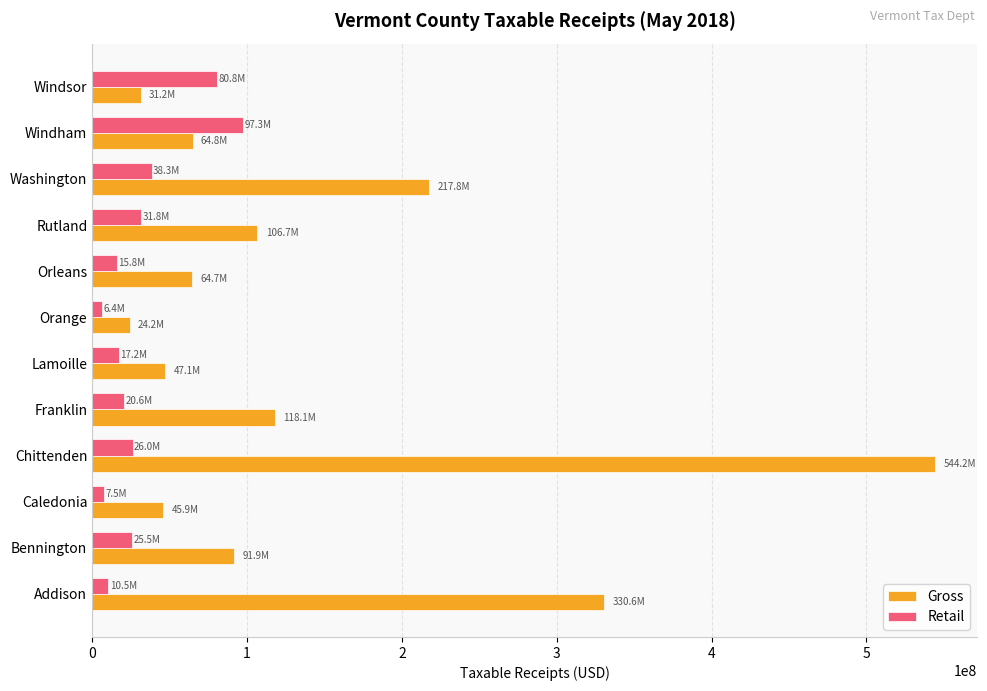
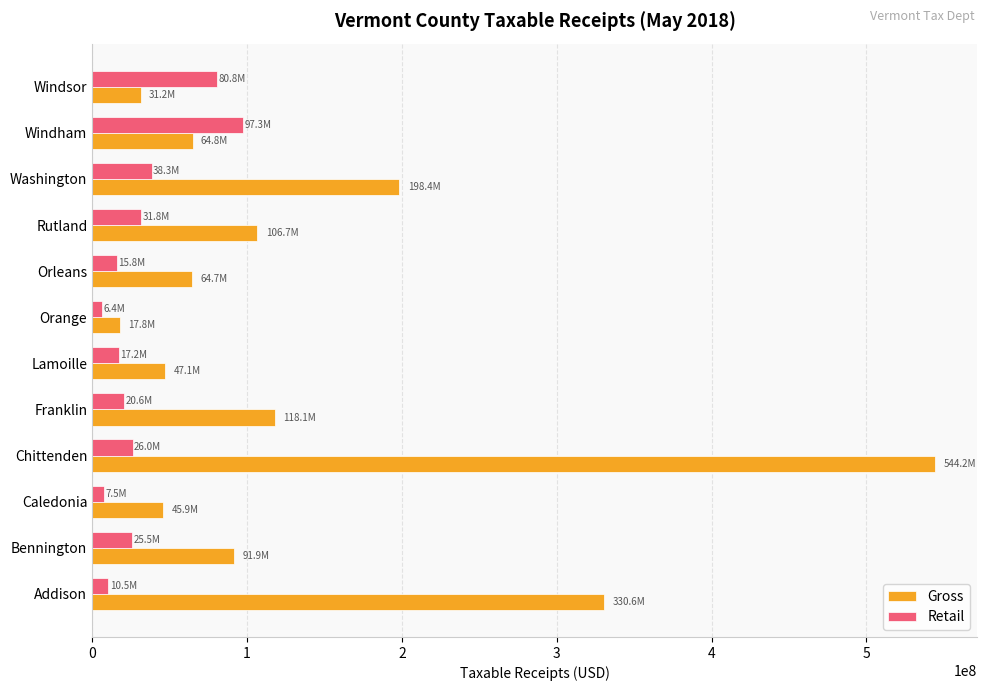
  {
    "Gross": {
      "Windsor": "31.2M",
      "Windham": "64.8M",
-     "Washington": "217.8M",
+     "Washington": "198.4M",
      "Rutland": "106.7M",
      "Orleans": "64.7M",
-     "Orange": "24.2M",
+     "Orange": "17.8M",
      "Lamoille": "47.1M",
      "Franklin": "118.1M",
      "Chittenden": "544.2M",
      "Caledonia": "45.9M",
      "Bennington": "91.9M",
      "Addison": "330.6M"
    },
    "Retail": {
      "Windsor": "80.8M",
      "Windham": "97.3M",
      "Washington": "38.3M",
      "Rutland": "31.8M",
      "Orleans": "15.8M",
      "Orange": "6.4M",
      "Lamoille": "17.2M",
      "Franklin": "20.6M",
      "Chittenden": "26.0M",
      "Caledonia": "7.5M",
      "Bennington": "25.5M",
      "Addison": "10.5M"
    }
  }
